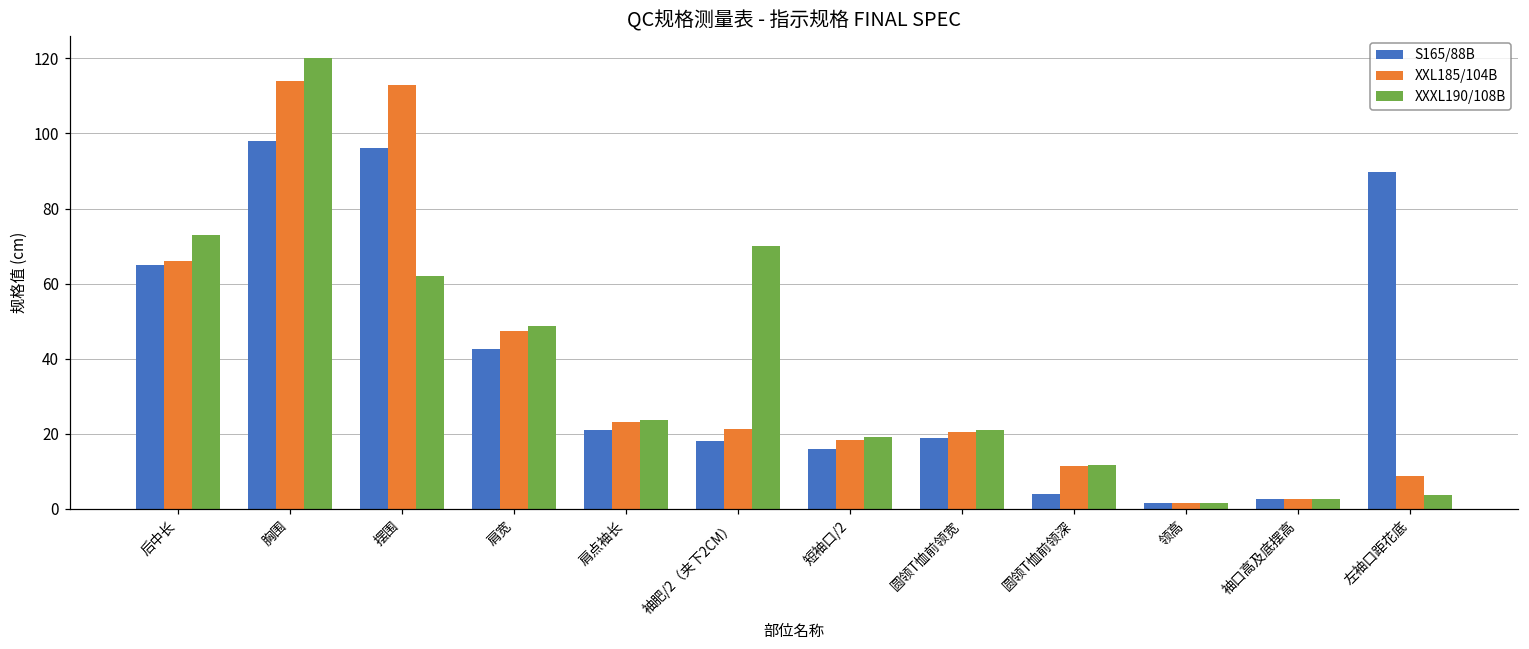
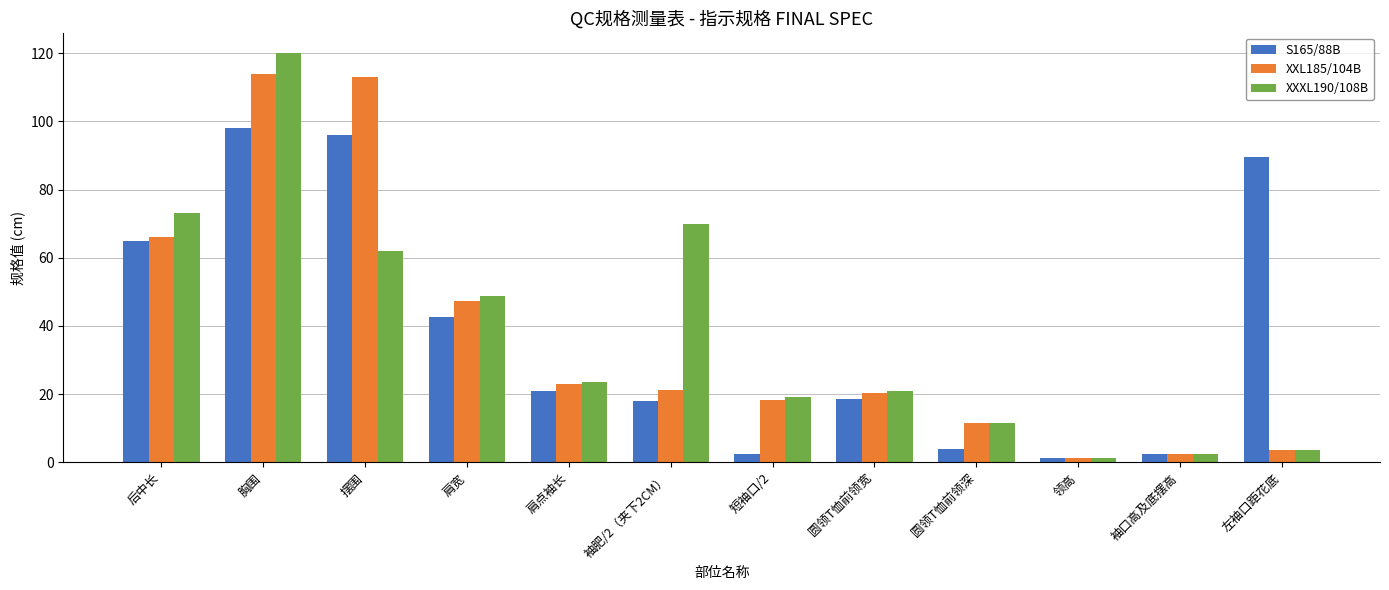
  {
    "S165/88B": {
      "后中长": 65,
      "胸围": 98,
      "摆围": 96,
      "肩宽": 43,
      "肩点袖长": 21,
      "袖肥/2（夹下2CM）": 18,
-     "短袖口/2": 16,
+     "短袖口/2": 2,
      "圆领T恤前领宽": 19,
      "圆领T恤前领深": 4,
      "领高": 1,
      "袖口高及底摆高": 3,
      "左袖口距花底": 90
    },
    "XXL185/104B": {
      "后中长": 66,
      "胸围": 114,
      "摆围": 113,
      "肩宽": 47,
      "肩点袖长": 23,
      "袖肥/2（夹下2CM）": 21,
      "短袖口/2": 18,
      "圆领T恤前领宽": 20,
      "圆领T恤前领深": 11,
      "领高": 1,
      "袖口高及底摆高": 3,
-     "左袖口距花底": 9
+     "左袖口距花底": 4
    },
    "XXXL190/108B": {
      "后中长": 73,
      "胸围": 120,
      "摆围": 62,
      "肩宽": 49,
      "肩点袖长": 24,
      "袖肥/2（夹下2CM）": 70,
      "短袖口/2": 19,
      "圆领T恤前领宽": 21,
      "圆领T恤前领深": 12,
      "领高": 1,
      "袖口高及底摆高": 3,
      "左袖口距花底": 4
    }
  }
